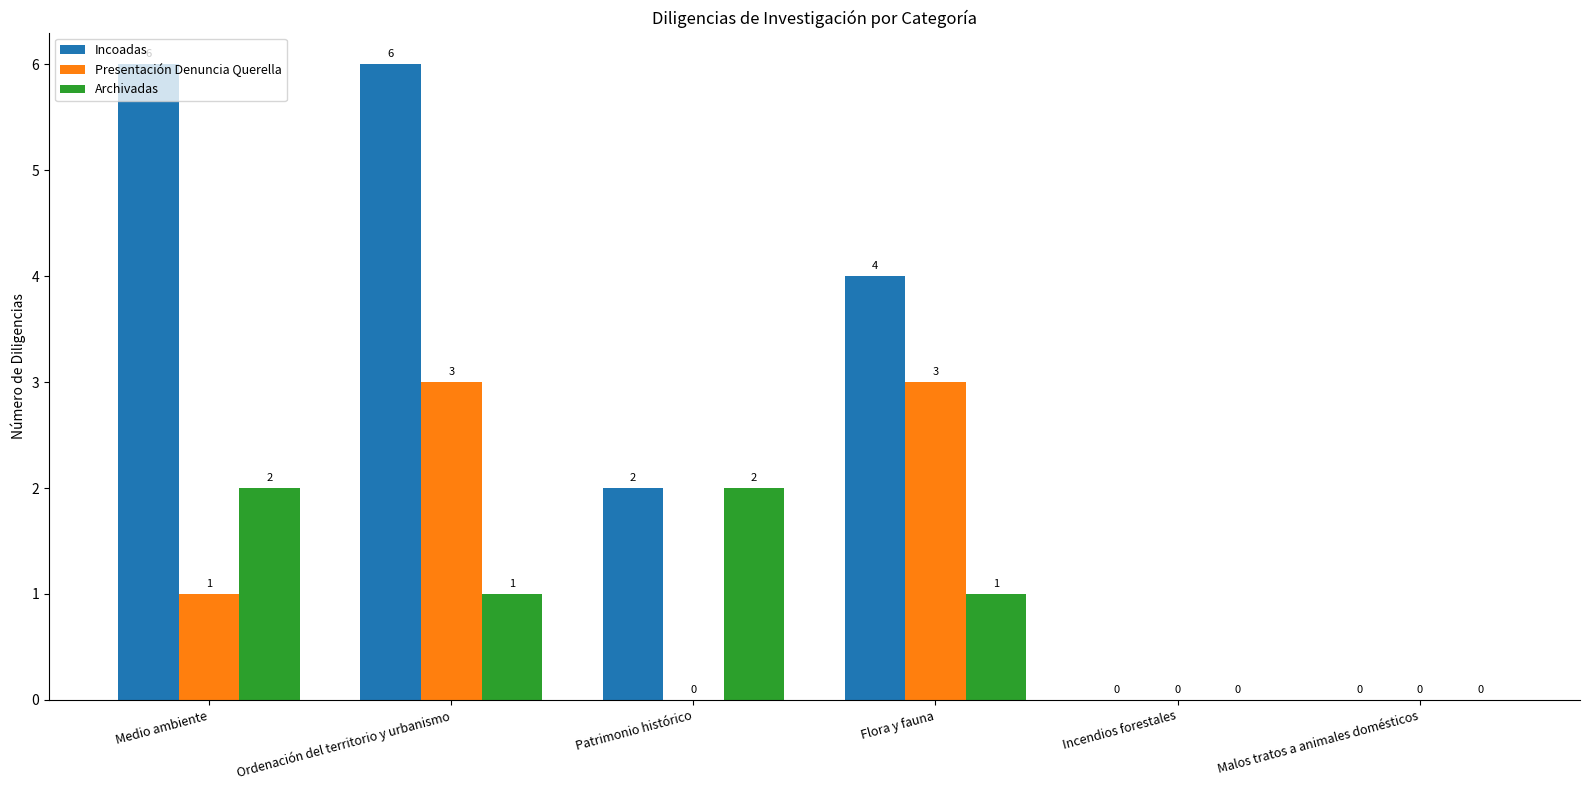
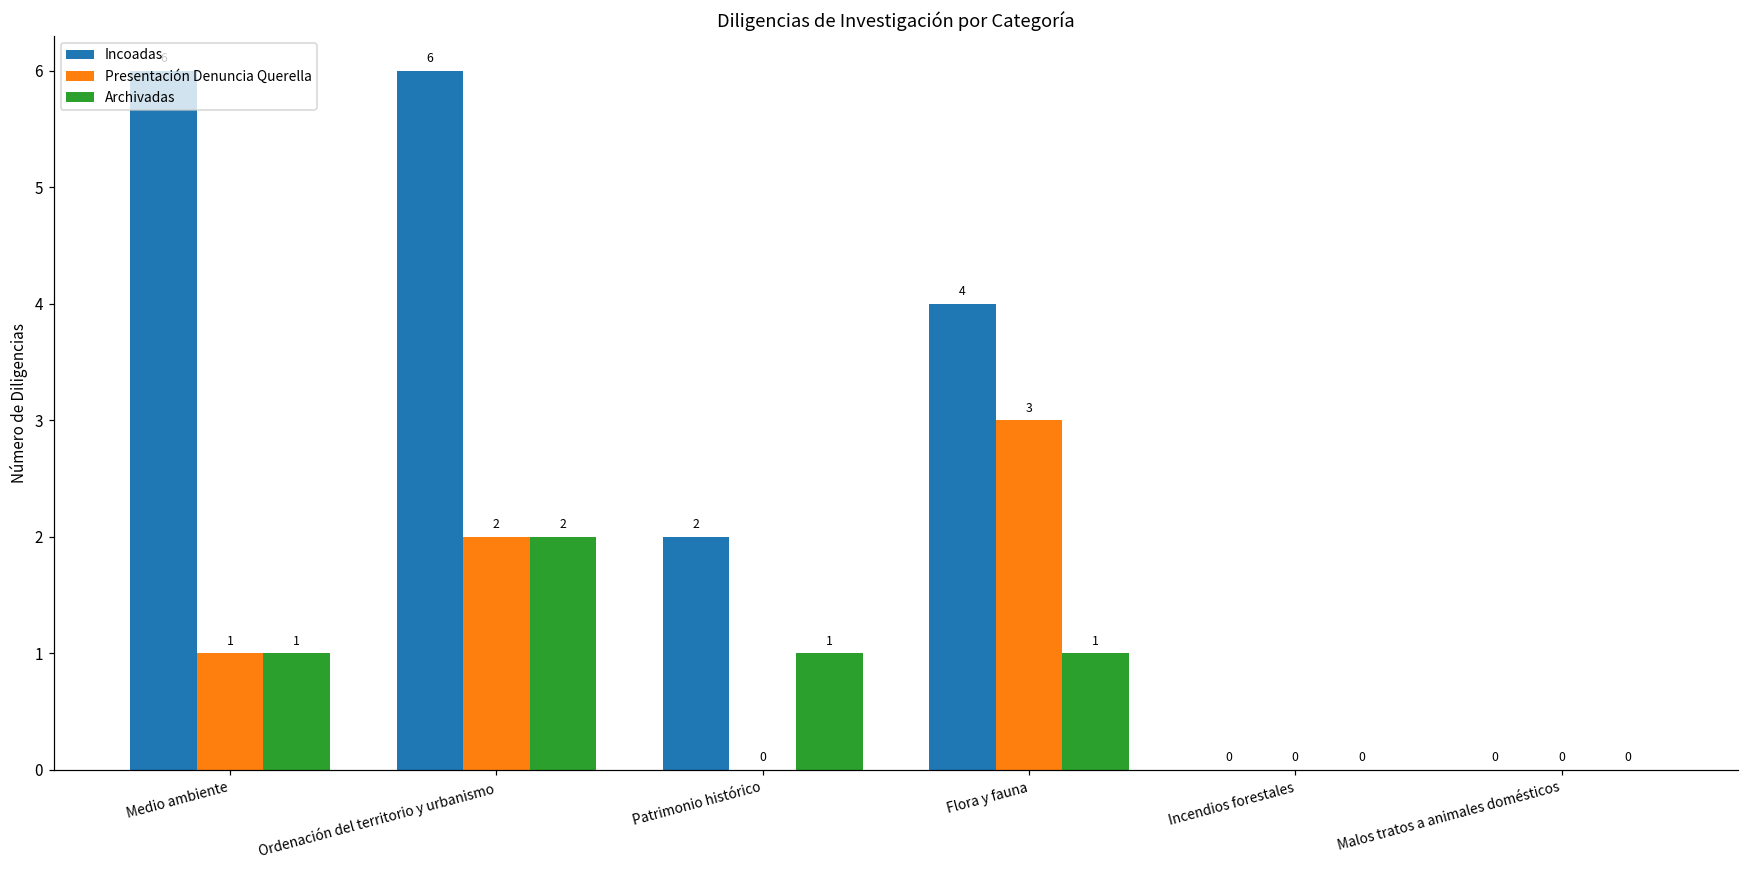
  {
    "Incoadas": {
      "Ordenación del territorio y urbanismo": 6,
      "Patrimonio histórico": 2,
      "Flora y fauna": 4,
      "Incendios forestales": 0,
      "Malos tratos a animales domésticos": 0
    },
    "Presentación Denuncia Querella": {
      "Medio ambiente": 1,
-     "Ordenación del territorio y urbanismo": 3,
+     "Ordenación del territorio y urbanismo": 2,
      "Patrimonio histórico": 0,
      "Flora y fauna": 3,
      "Incendios forestales": 0,
      "Malos tratos a animales domésticos": 0
    },
    "Archivadas": {
-     "Medio ambiente": 2,
-     "Ordenación del territorio y urbanismo": 1,
-     "Patrimonio histórico": 2,
+     "Medio ambiente": 1,
+     "Ordenación del territorio y urbanismo": 2,
+     "Patrimonio histórico": 1,
      "Flora y fauna": 1,
      "Incendios forestales": 0,
      "Malos tratos a animales domésticos": 0
    }
  }
